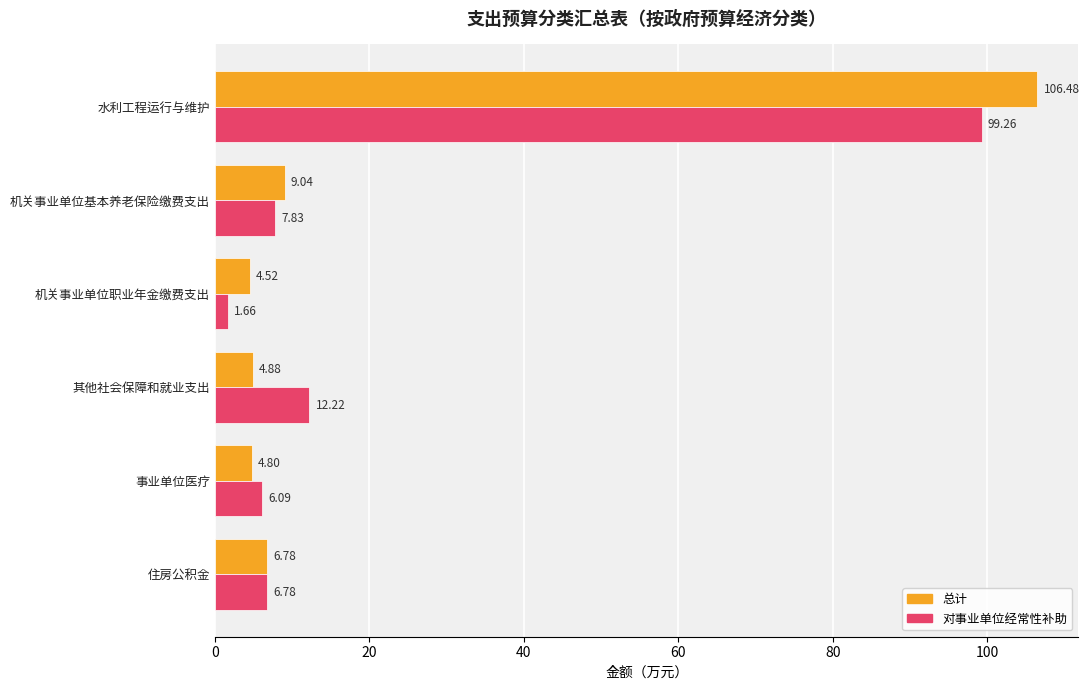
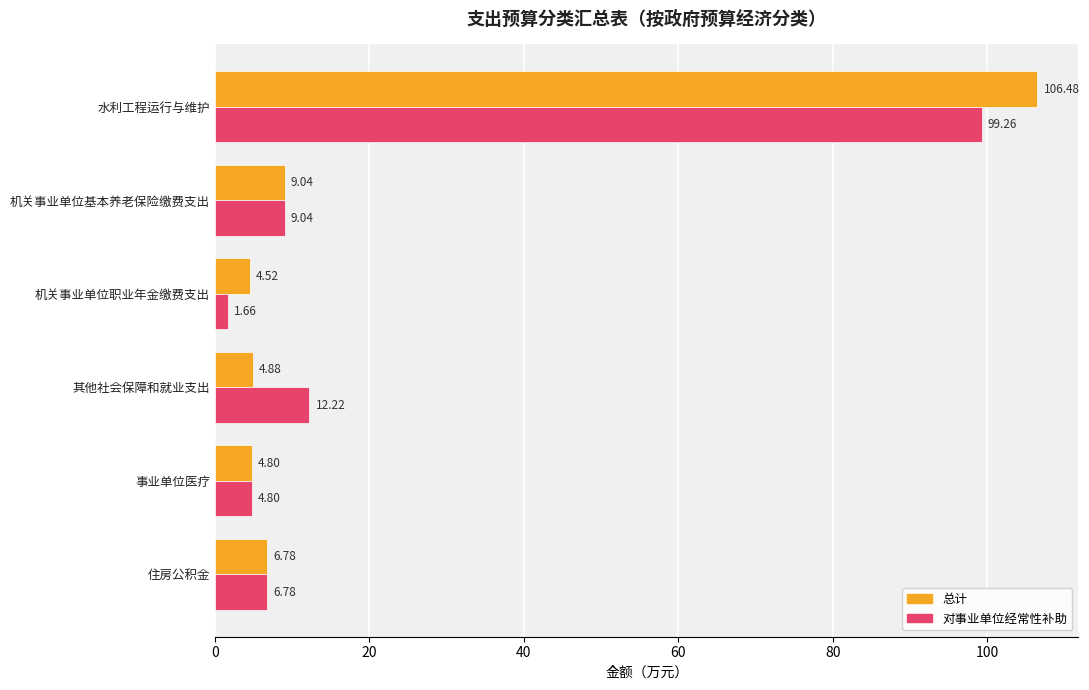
  {
    "总计": {
      "水利工程运行与维护": 106.48,
      "机关事业单位基本养老保险缴费支出": 9.04,
      "机关事业单位职业年金缴费支出": 4.52,
      "其他社会保障和就业支出": 4.88,
      "事业单位医疗": 4.80,
      "住房公积金": 6.78
    },
    "对事业单位经常性补助": {
      "水利工程运行与维护": 99.26,
-     "机关事业单位基本养老保险缴费支出": 7.83,
+     "机关事业单位基本养老保险缴费支出": 9.04,
      "机关事业单位职业年金缴费支出": 1.66,
      "其他社会保障和就业支出": 12.22,
-     "事业单位医疗": 6.09,
+     "事业单位医疗": 4.80,
      "住房公积金": 6.78
    }
  }
